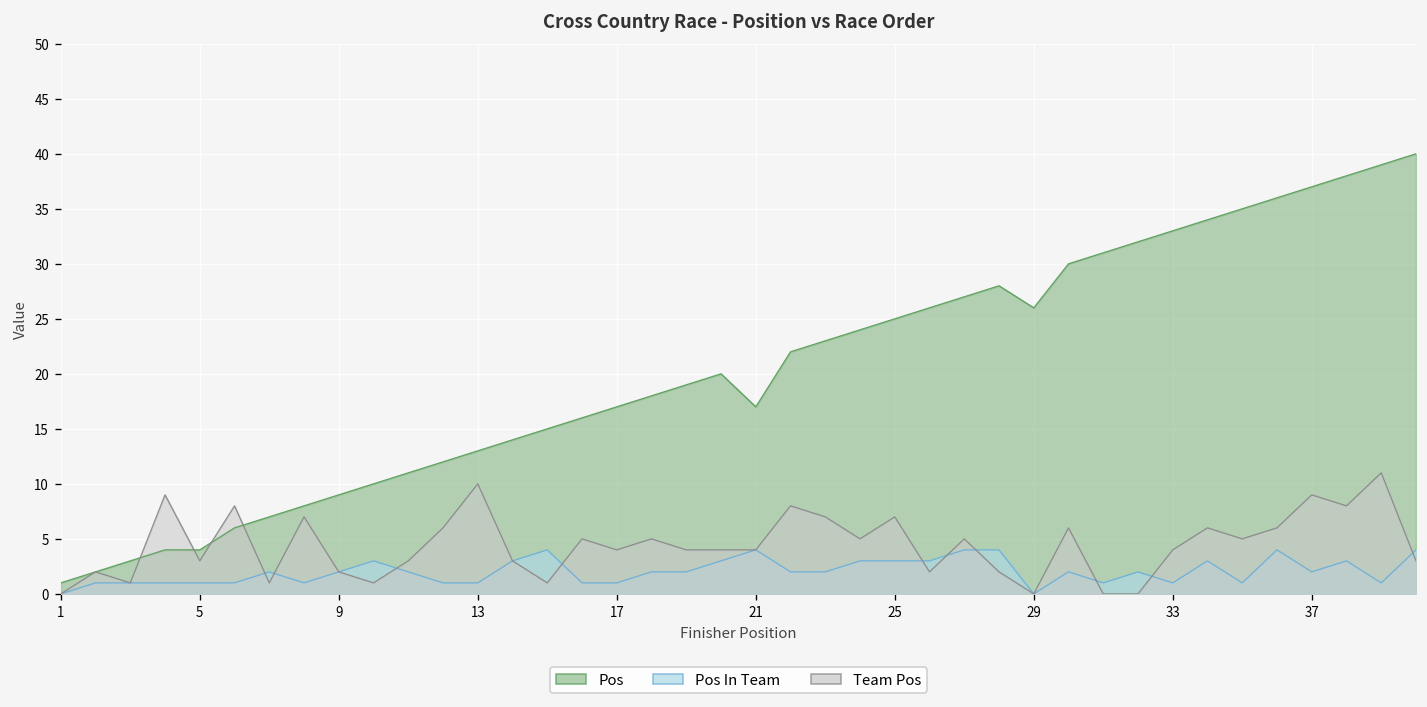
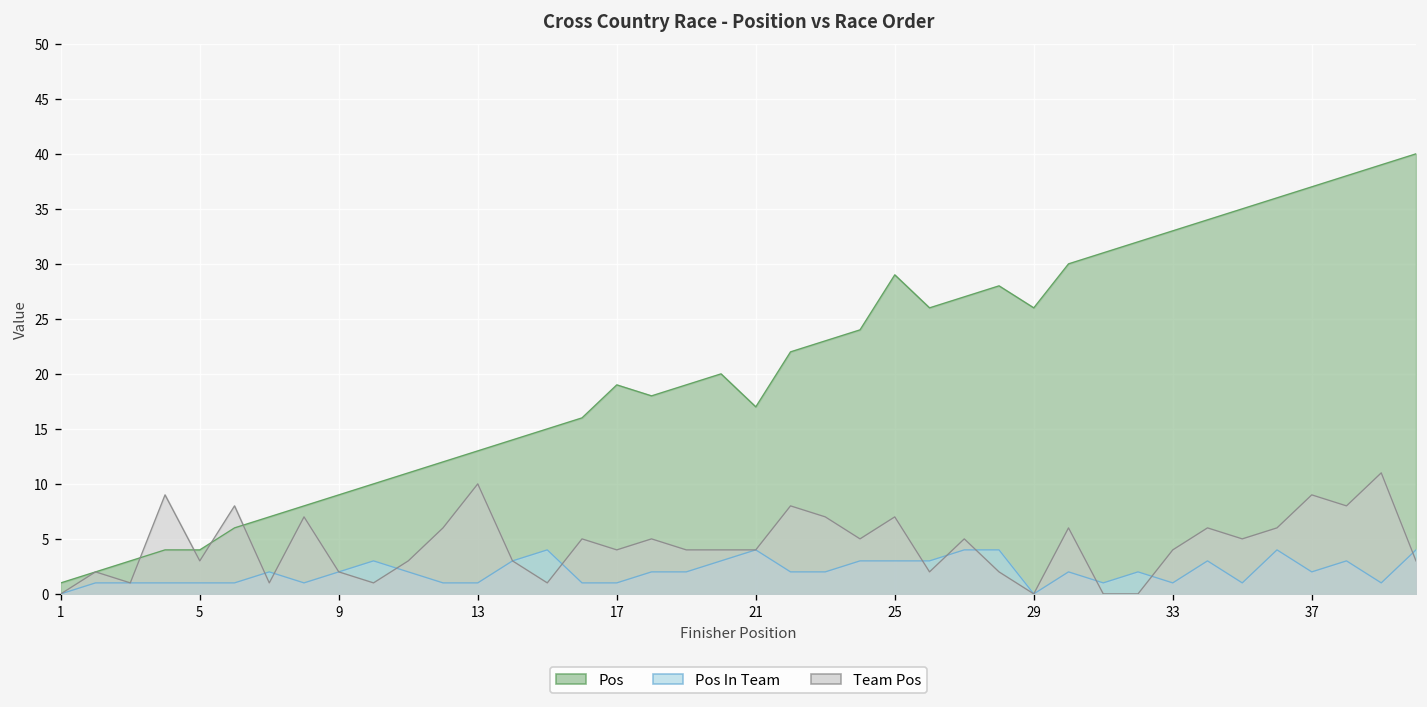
  {
    "Pos": {
      "1": 1,
      "5": 4,
      "9": 9,
      "13": 13,
-     "17": 17,
+     "17": 19,
      "21": 17,
-     "25": 25,
+     "25": 29,
      "29": 26,
      "33": 33,
      "37": 37
    }
  }
